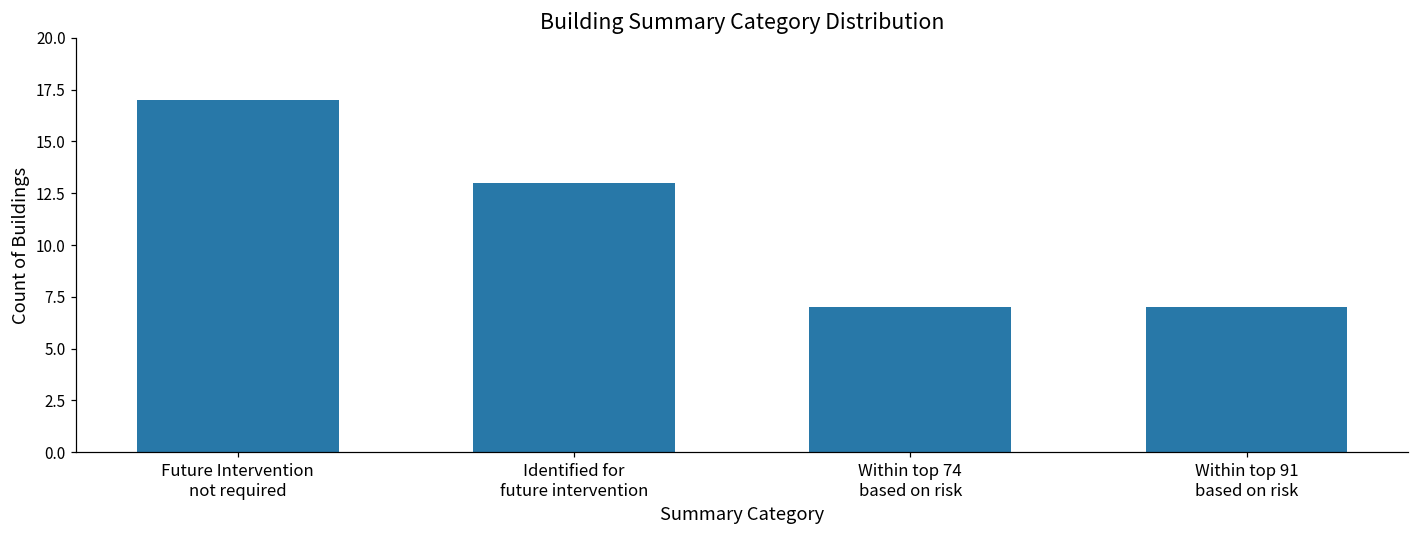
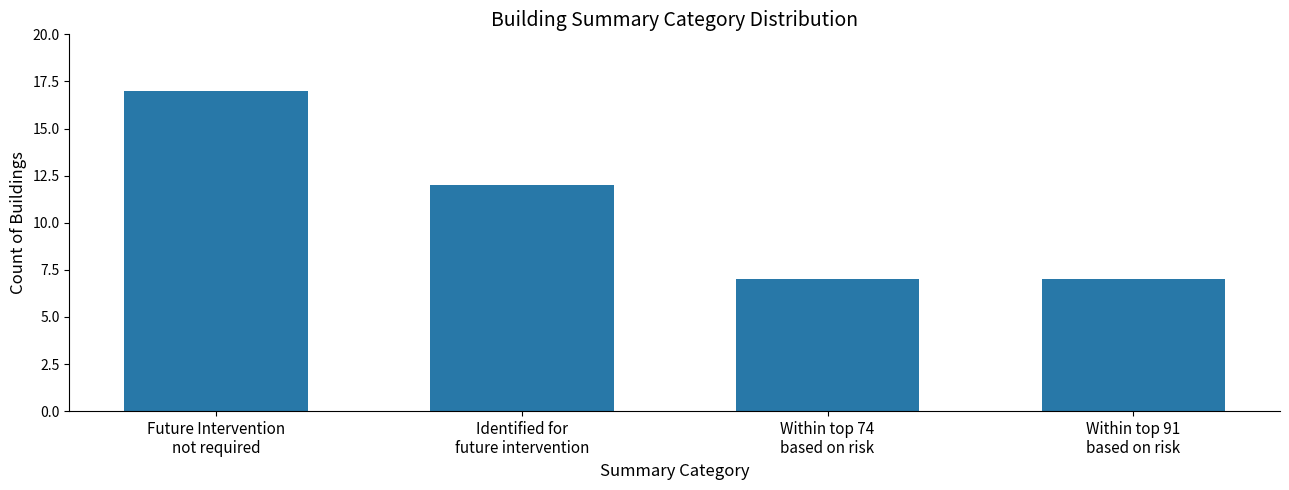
  {
    "Future Intervention not required": 17,
-   "Identified for future intervention": 13,
+   "Identified for future intervention": 12,
    "Within top 74 based on risk": 7,
    "Within top 91 based on risk": 7
  }
